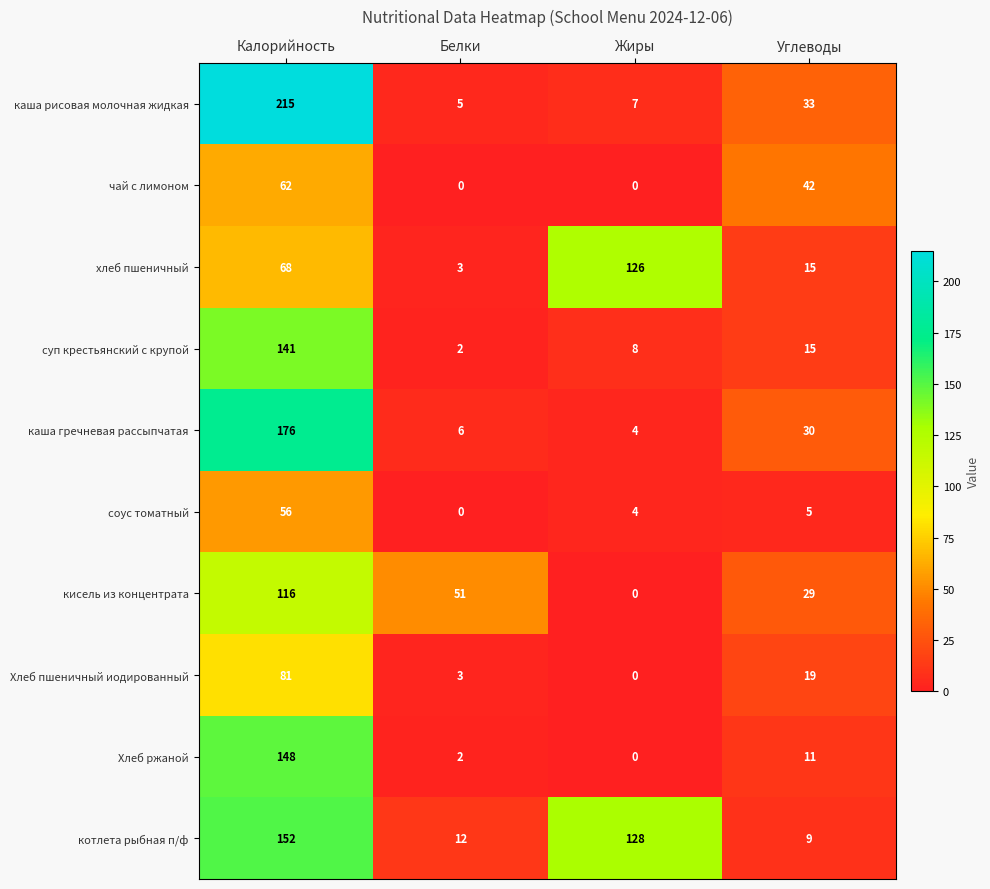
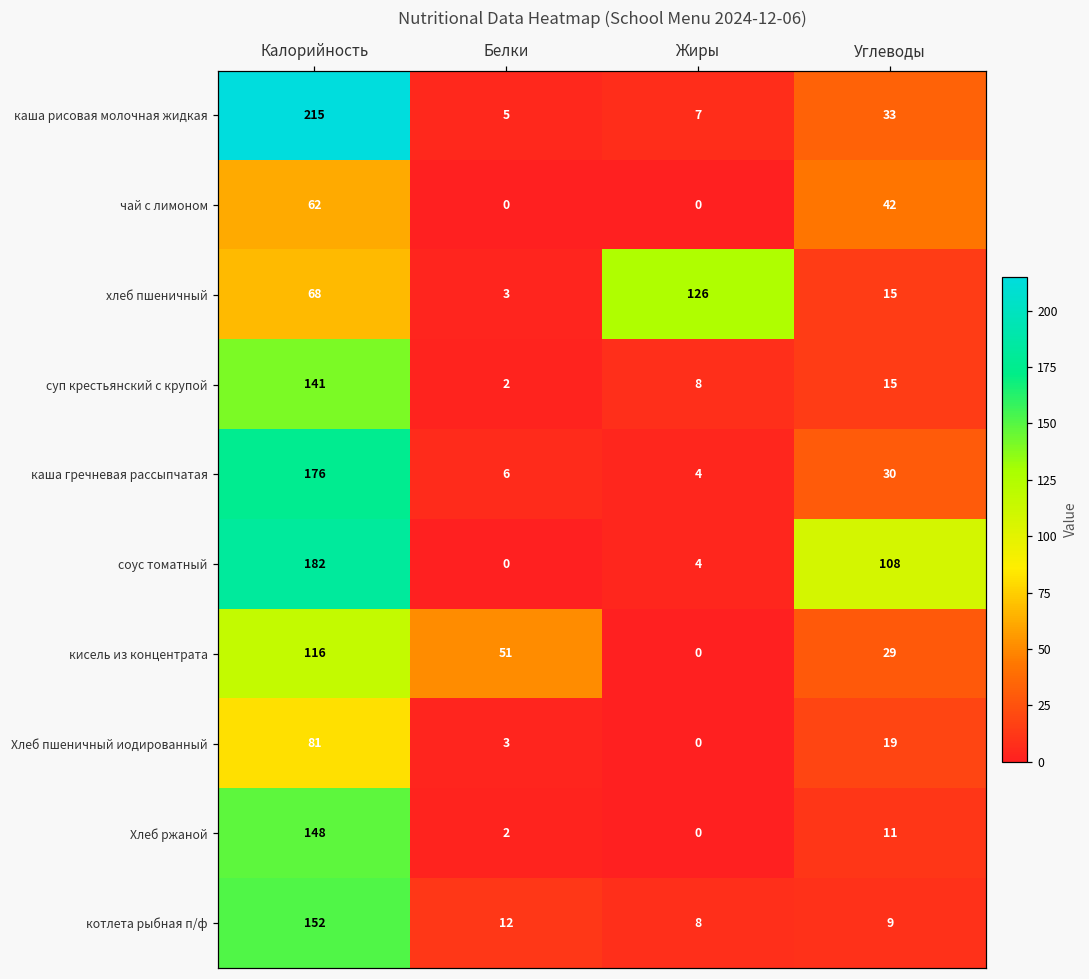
  {
    "каша рисовая молочная жидкая": {
      "Калорийность": 215,
      "Белки": 5,
      "Жиры": 7,
      "Углеводы": 33
    },
    "чай с лимоном": {
      "Калорийность": 62,
      "Белки": 0,
      "Жиры": 0,
      "Углеводы": 42
    },
    "хлеб пшеничный": {
      "Калорийность": 68,
      "Белки": 3,
      "Жиры": 126,
      "Углеводы": 15
    },
    "суп крестьянский с крупой": {
      "Калорийность": 141,
      "Белки": 2,
      "Жиры": 8,
      "Углеводы": 15
    },
    "каша гречневая рассыпчатая": {
      "Калорийность": 176,
      "Белки": 6,
      "Жиры": 4,
      "Углеводы": 30
    },
    "соус томатный": {
-     "Калорийность": 56,
+     "Калорийность": 182,
      "Белки": 0,
      "Жиры": 4,
-     "Углеводы": 5
+     "Углеводы": 108
    },
    "кисель из концентрата": {
      "Калорийность": 116,
      "Белки": 51,
      "Жиры": 0,
      "Углеводы": 29
    },
    "Хлеб пшеничный иодированный": {
      "Калорийность": 81,
      "Белки": 3,
      "Жиры": 0,
      "Углеводы": 19
    },
    "Хлеб ржаной": {
      "Калорийность": 148,
      "Белки": 2,
      "Жиры": 0,
      "Углеводы": 11
    },
    "котлета рыбная п/ф": {
      "Калорийность": 152,
      "Белки": 12,
-     "Жиры": 128,
+     "Жиры": 8,
      "Углеводы": 9
    }
  }
